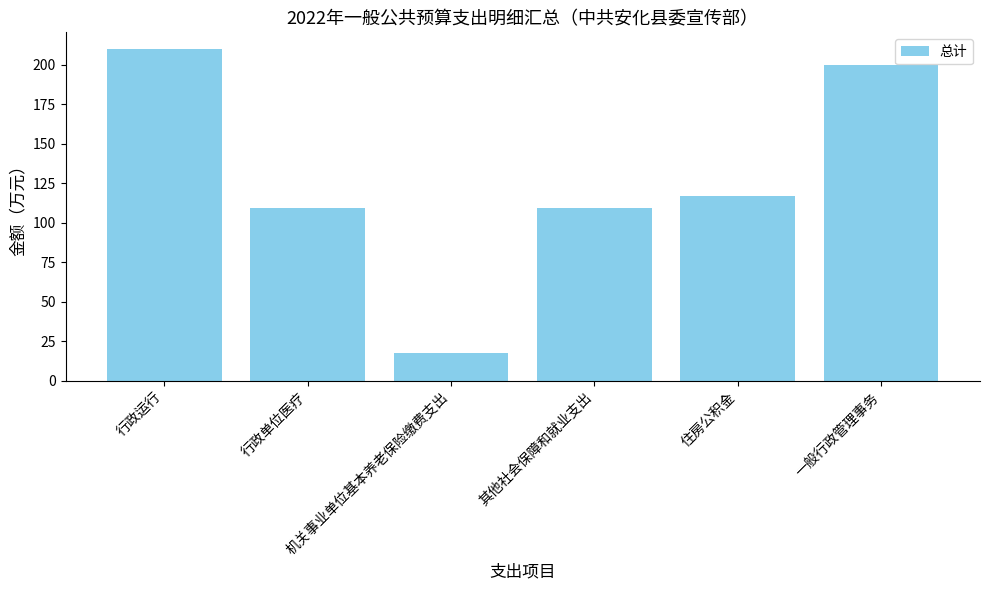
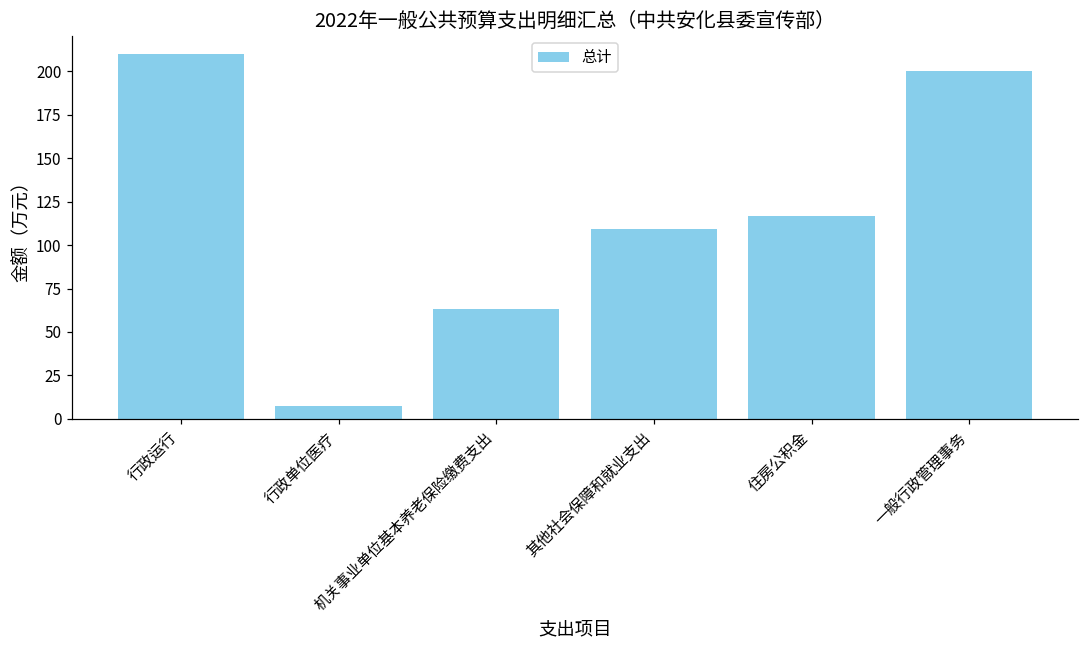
  {
    "行政运行": 210,
-   "行政单位医疗": 109,
-   "机关事业单位基本养老保险缴费支出": 18,
+   "行政单位医疗": 8,
+   "机关事业单位基本养老保险缴费支出": 63,
    "其他社会保障和就业支出": 109,
    "住房公积金": 117,
    "一般行政管理事务": 200
  }
